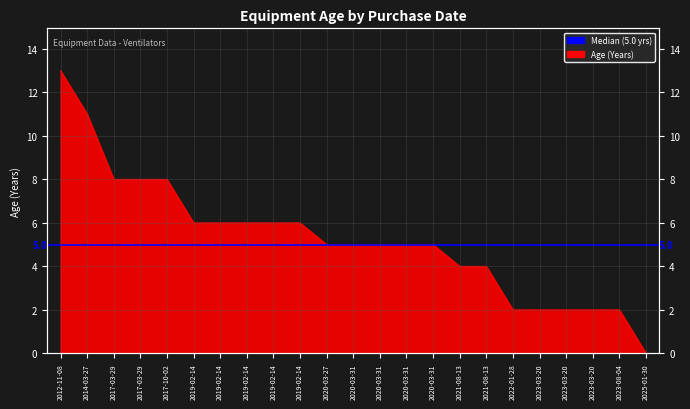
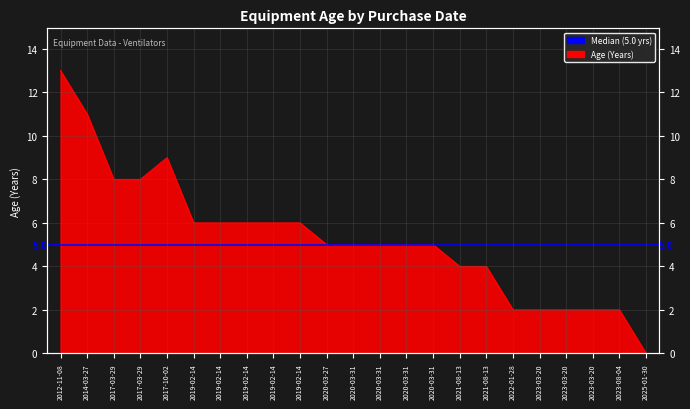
  {
    "2012-11-08": 13,
    "2014-03-27": 11,
-   "2017-10-02": 8,
+   "2017-10-02": 9,
    "2020-03-27": 5,
    "2022-01-28": 2,
    "2023-08-04": 2,
    "2025-01-30": 0
  }
